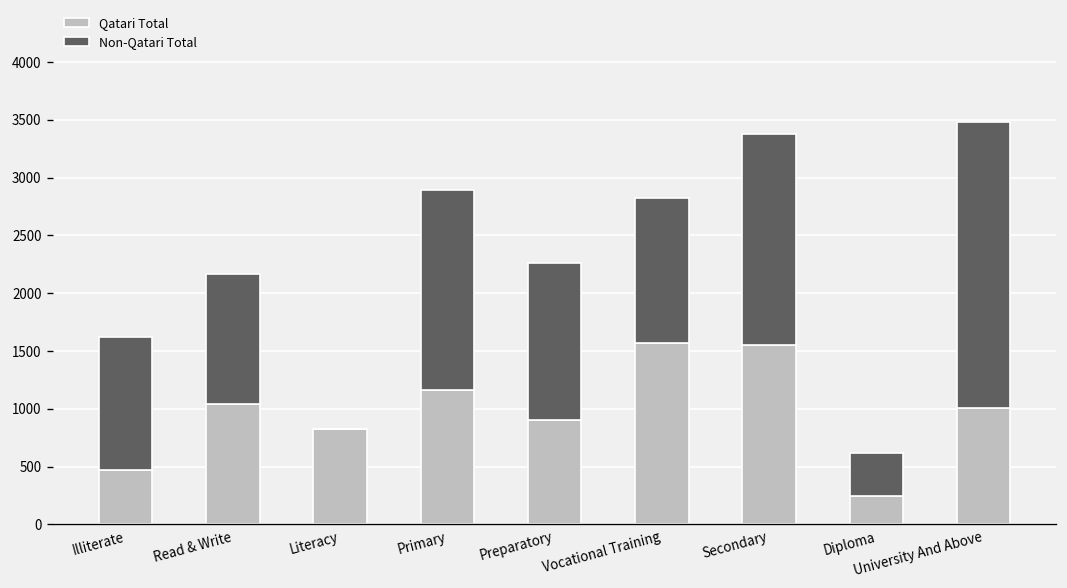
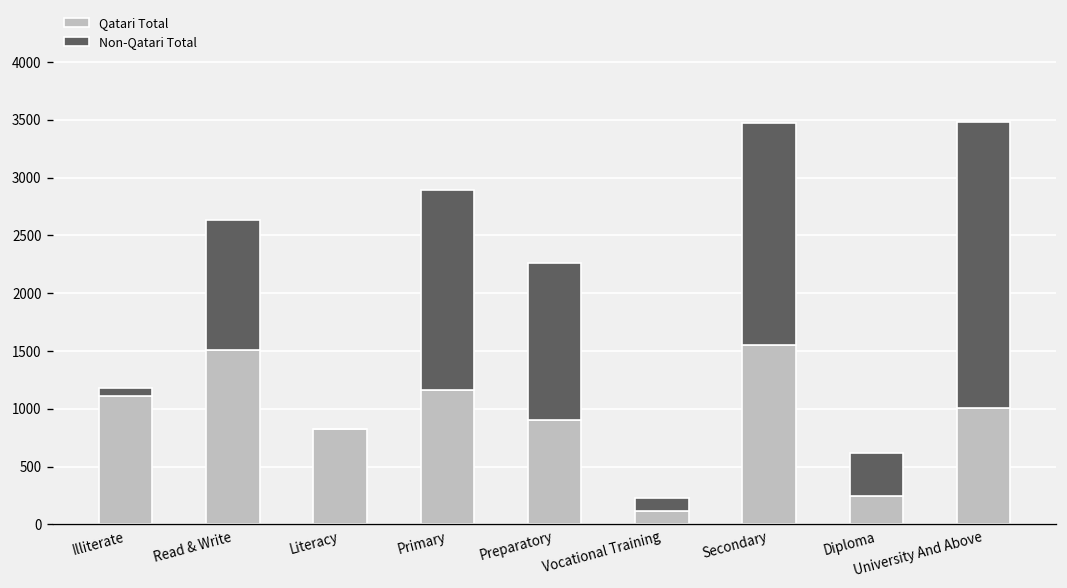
  {
    "Qatari Total": {
-     "Illiterate": 500,
-     "Read & Write": 1000,
+     "Illiterate": 1100,
+     "Read & Write": 1500,
      "Literacy": 800,
      "Primary": 1200,
      "Preparatory": 900,
-     "Vocational Training": 1600,
+     "Vocational Training": 100,
      "Secondary": 1600,
      "Diploma": 200,
      "University And Above": 1000
    },
    "Non-Qatari Total": {
-     "Illiterate": 1100,
+     "Illiterate": 100,
      "Read & Write": 1100,
      "Literacy": 0,
      "Primary": 1700,
      "Preparatory": 1400,
-     "Vocational Training": 1300,
-     "Secondary": 1800,
+     "Vocational Training": 100,
+     "Secondary": 1900,
      "Diploma": 400,
      "University And Above": 2500
    }
  }
